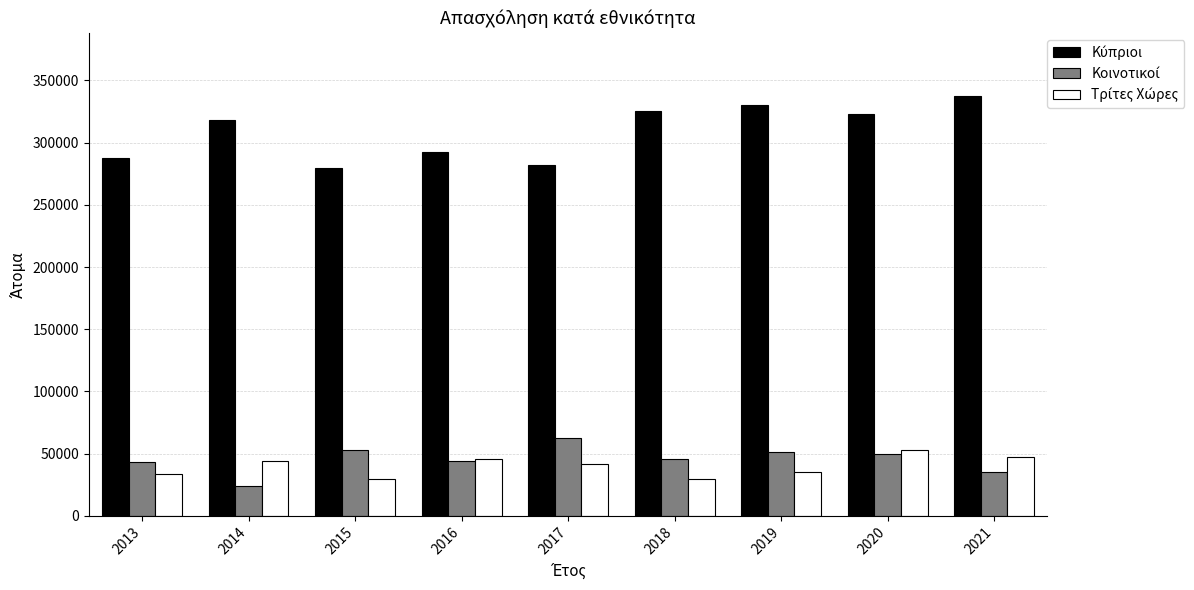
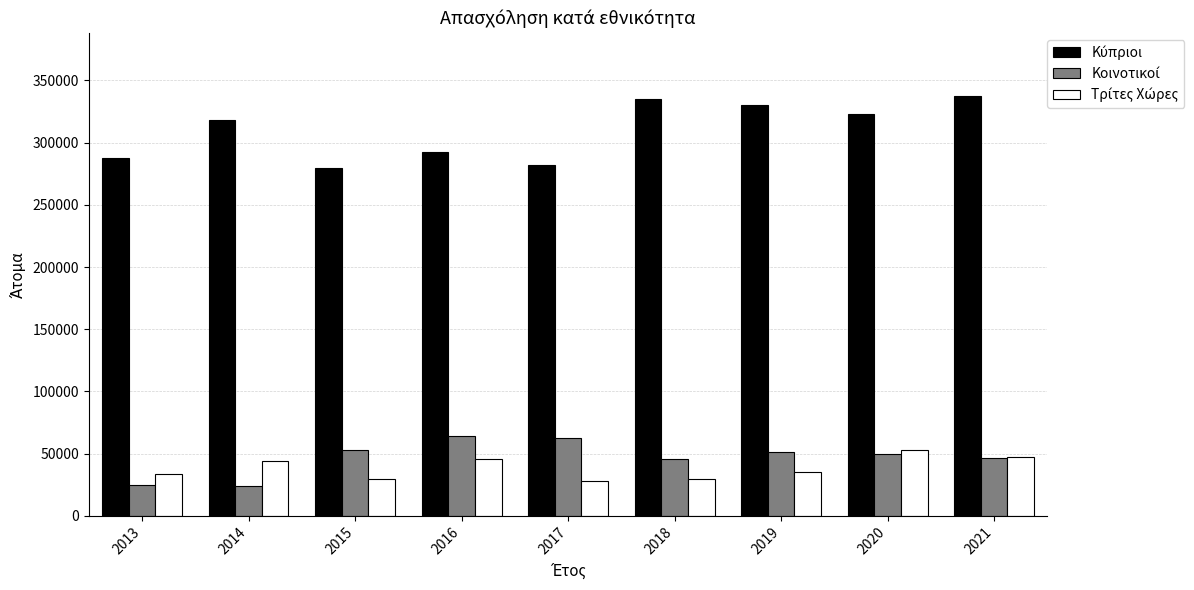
  {
    "Κύπριοι": {
      "2013": 288000,
      "2014": 318000,
      "2015": 279000,
      "2016": 293000,
      "2017": 282000,
-     "2018": 326000,
+     "2018": 335000,
      "2019": 330000,
      "2020": 323000,
      "2021": 338000
    },
    "Κοινοτικοί": {
-     "2013": 44000,
+     "2013": 25000,
      "2014": 24000,
      "2015": 53000,
-     "2016": 44000,
+     "2016": 64000,
      "2017": 63000,
      "2018": 45000,
      "2019": 51000,
      "2020": 50000,
-     "2021": 35000
+     "2021": 46000
    },
    "Τρίτες Χώρες": {
      "2013": 34000,
      "2014": 45000,
      "2015": 30000,
      "2016": 46000,
-     "2017": 42000,
+     "2017": 28000,
      "2018": 30000,
      "2019": 35000,
      "2020": 53000,
      "2021": 48000
    }
  }
